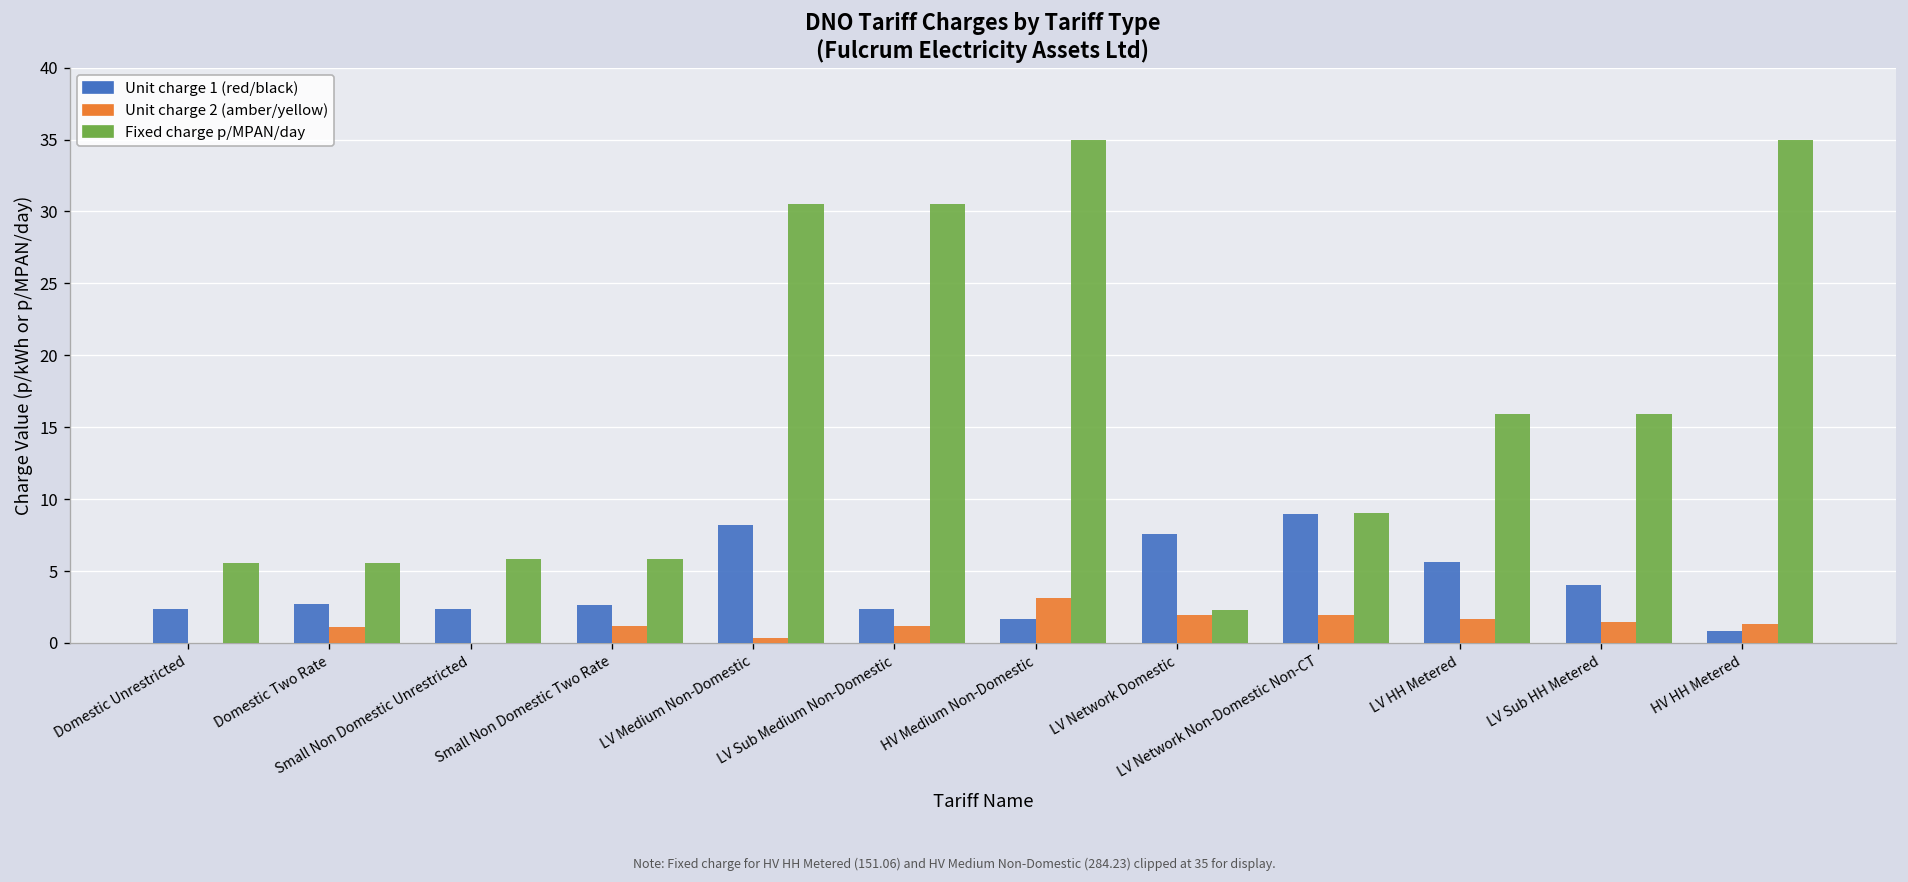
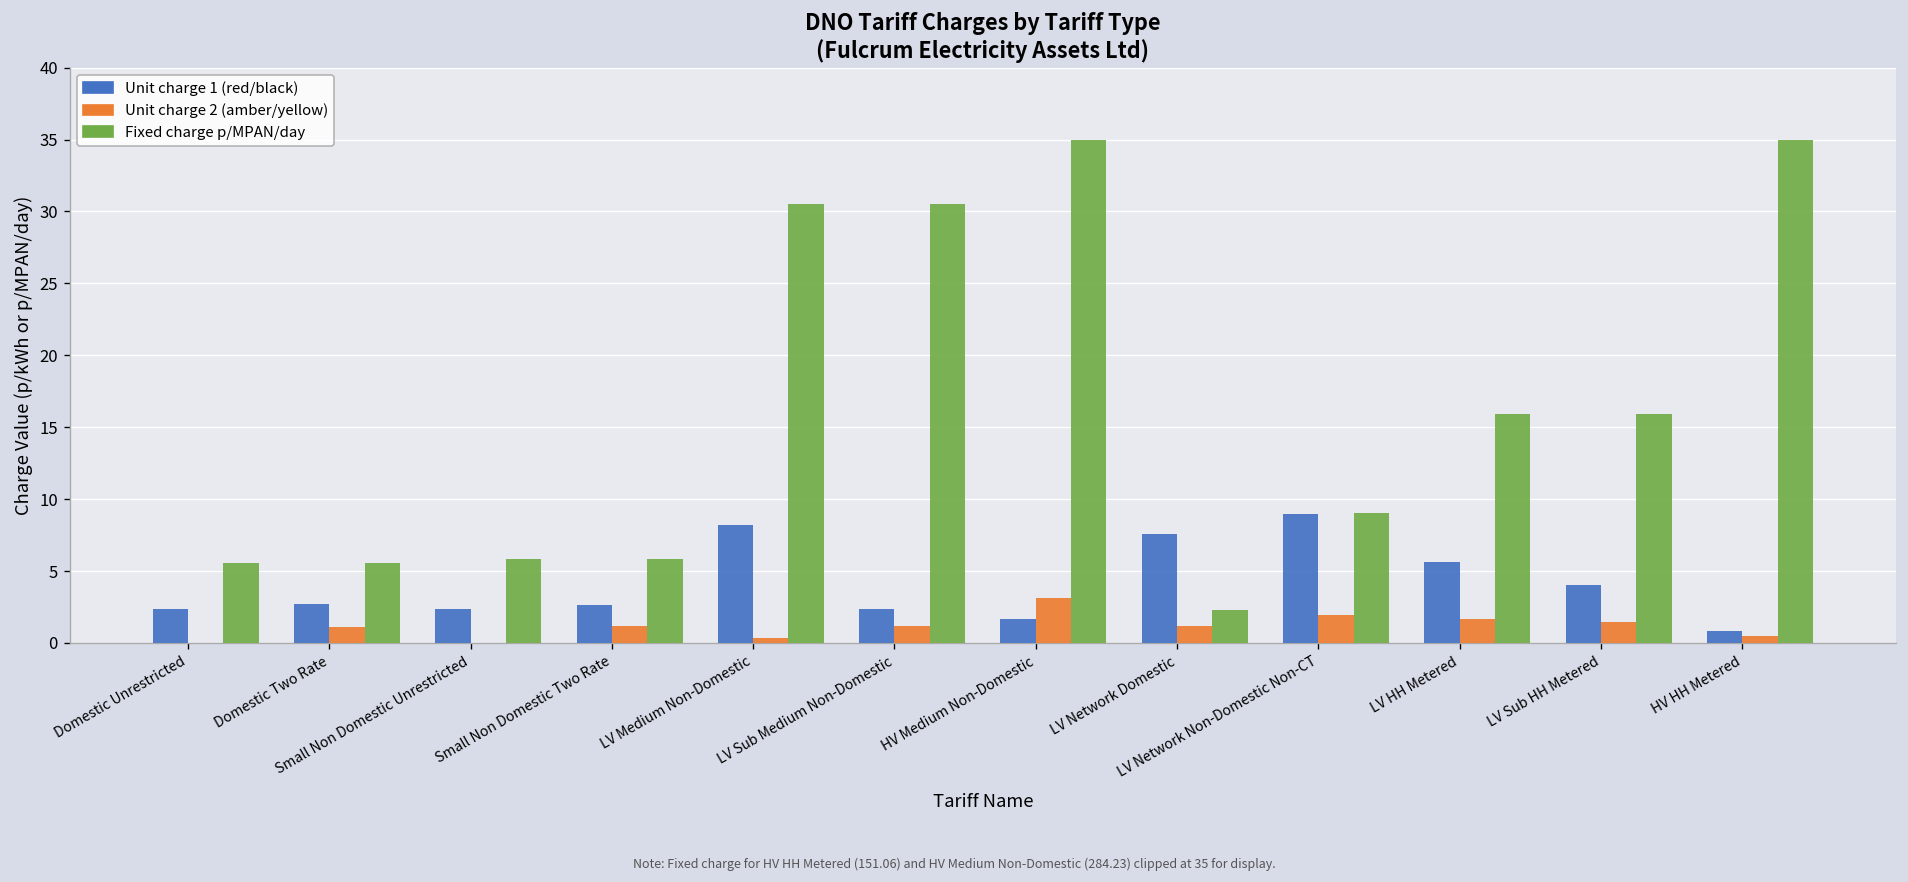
  {
    "Unit charge 1 (red/black)": {
      "Domestic Unrestricted": 2.4,
      "Domestic Two Rate": 2.7,
      "Small Non Domestic Unrestricted": 2.4,
      "Small Non Domestic Two Rate": 2.6,
      "LV Medium Non-Domestic": 8.2,
      "LV Sub Medium Non-Domestic": 2.3,
      "HV Medium Non-Domestic": 1.7,
      "LV Network Domestic": 7.6,
      "LV Network Non-Domestic Non-CT": 9.0,
      "LV HH Metered": 5.6,
      "LV Sub HH Metered": 4.0,
      "HV HH Metered": 0.8
    },
    "Unit charge 2 (amber/yellow)": {
      "Domestic Unrestricted": 0.0,
      "Domestic Two Rate": 1.1,
      "Small Non Domestic Unrestricted": 0.0,
      "Small Non Domestic Two Rate": 1.2,
      "LV Medium Non-Domestic": 0.4,
      "LV Sub Medium Non-Domestic": 1.2,
      "HV Medium Non-Domestic": 3.1,
-     "LV Network Domestic": 1.9,
+     "LV Network Domestic": 1.2,
      "LV Network Non-Domestic Non-CT": 2.0,
      "LV HH Metered": 1.6,
      "LV Sub HH Metered": 1.4,
-     "HV HH Metered": 1.3
+     "HV HH Metered": 0.5
    },
    "Fixed charge p/MPAN/day": {
      "Domestic Unrestricted": 5.6,
      "Domestic Two Rate": 5.6,
      "Small Non Domestic Unrestricted": 5.8,
      "Small Non Domestic Two Rate": 5.8,
      "LV Medium Non-Domestic": 30.5,
      "LV Sub Medium Non-Domestic": 30.5,
      "HV Medium Non-Domestic": 35.0,
      "LV Network Domestic": 2.3,
      "LV Network Non-Domestic Non-CT": 9.0,
      "LV HH Metered": 15.9,
      "LV Sub HH Metered": 15.9,
      "HV HH Metered": 35.0
    }
  }
